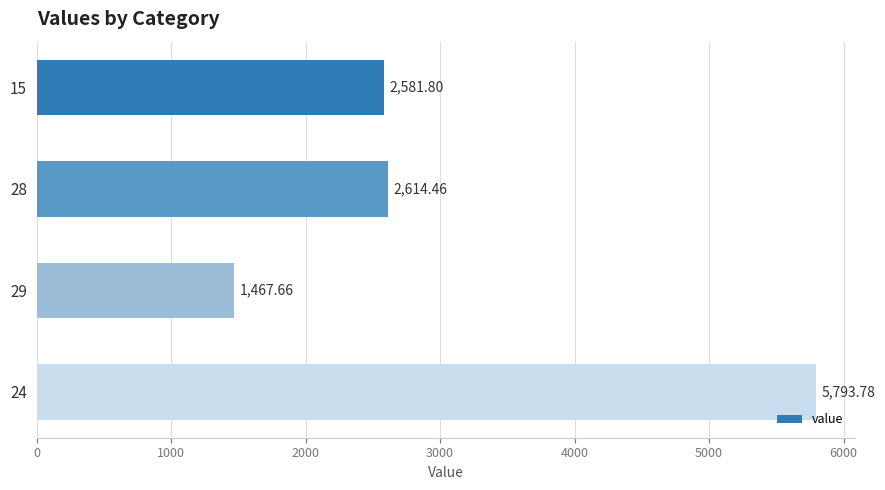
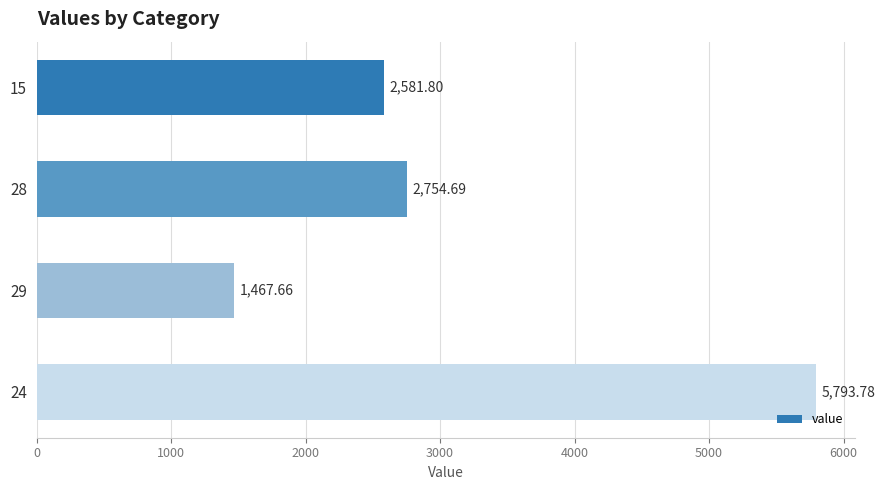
  {
    "15": "2,581.80",
-   "28": "2,614.46",
+   "28": "2,754.69",
    "29": "1,467.66",
    "24": "5,793.78"
  }
